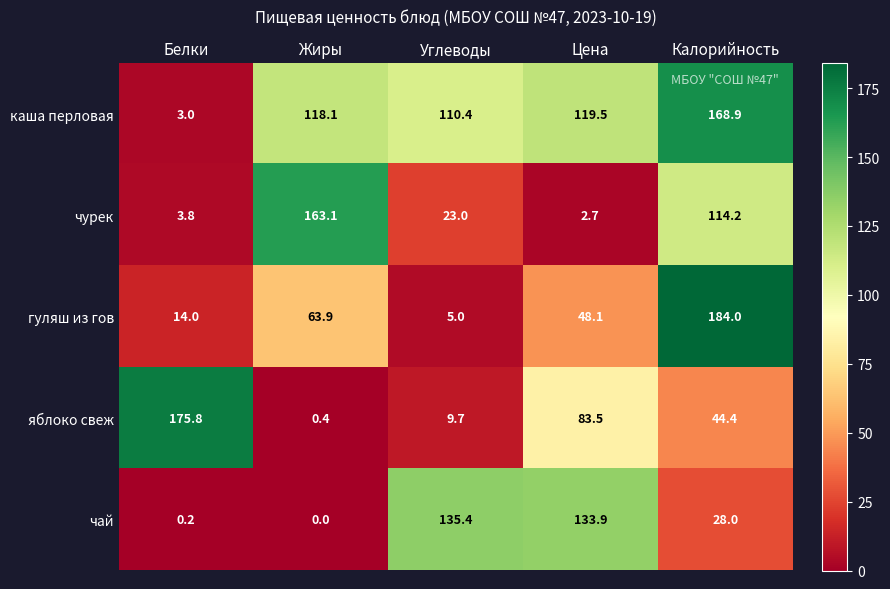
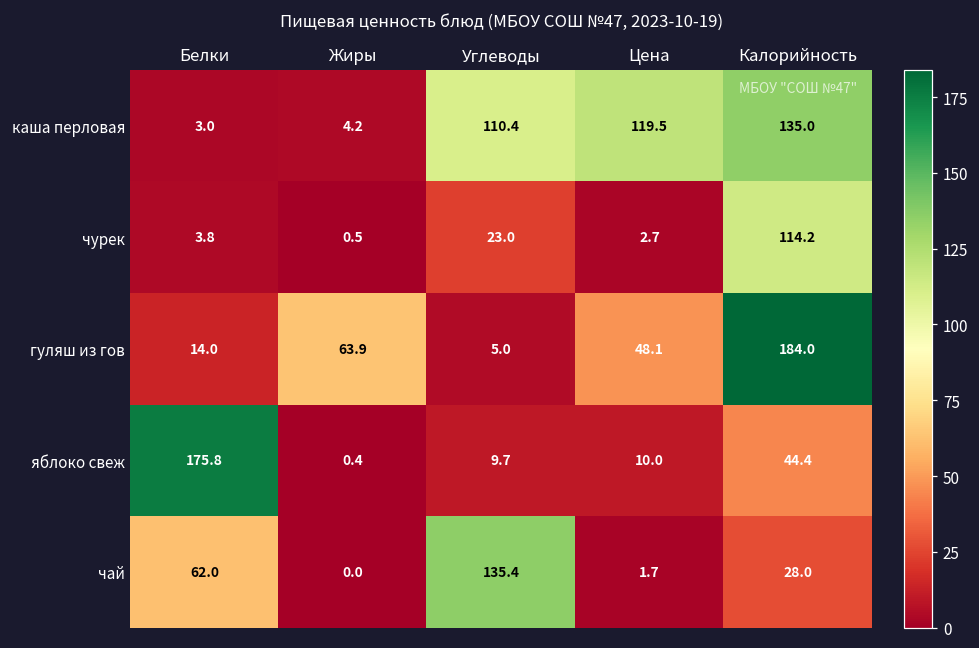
  {
    "каша перловая": {
      "Белки": 3.0,
-     "Жиры": 118.1,
+     "Жиры": 4.2,
      "Углеводы": 110.4,
      "Цена": 119.5,
-     "Калорийность": 168.9
+     "Калорийность": 135.0
    },
    "чурек": {
      "Белки": 3.8,
-     "Жиры": 163.1,
+     "Жиры": 0.5,
      "Углеводы": 23.0,
      "Цена": 2.7,
      "Калорийность": 114.2
    },
    "гуляш из гов": {
      "Белки": 14.0,
      "Жиры": 63.9,
      "Углеводы": 5.0,
      "Цена": 48.1,
      "Калорийность": 184.0
    },
    "яблоко свеж": {
      "Белки": 175.8,
      "Жиры": 0.4,
      "Углеводы": 9.7,
-     "Цена": 83.5,
+     "Цена": 10.0,
      "Калорийность": 44.4
    },
    "чай": {
-     "Белки": 0.2,
+     "Белки": 62.0,
      "Жиры": 0.0,
      "Углеводы": 135.4,
-     "Цена": 133.9,
+     "Цена": 1.7,
      "Калорийность": 28.0
    }
  }
